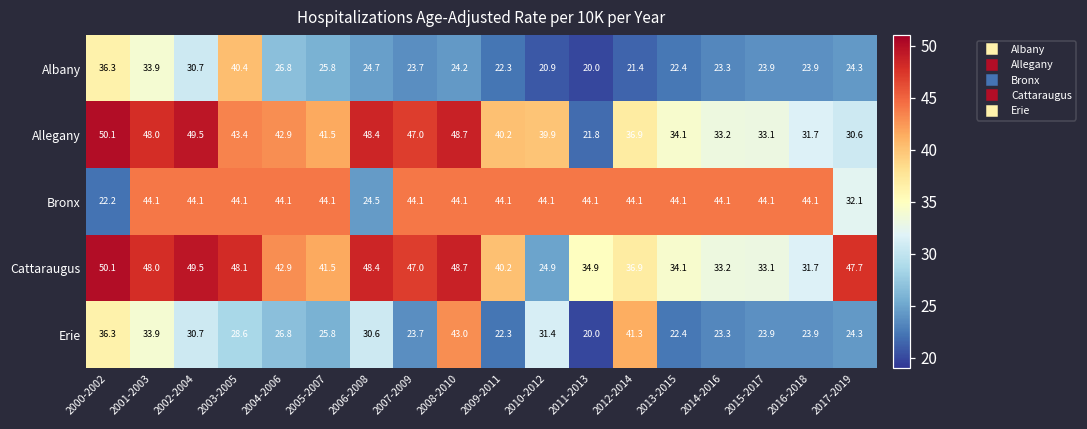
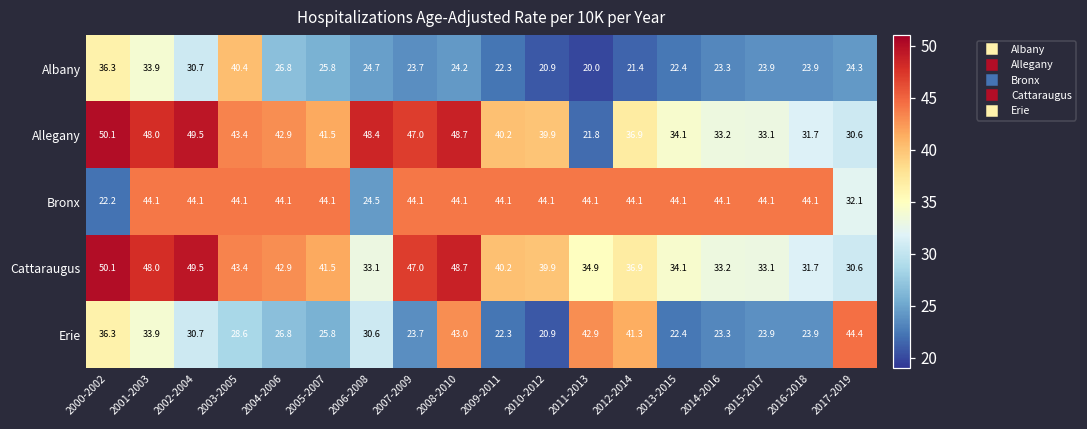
  {
    "Albany": {
      "2000-2002": 36.3,
      "2001-2003": 33.9,
      "2002-2004": 30.7,
      "2003-2005": 40.4,
      "2004-2006": 26.8,
      "2005-2007": 25.8,
      "2006-2008": 24.7,
      "2007-2009": 23.7,
      "2008-2010": 24.2,
      "2009-2011": 22.3,
      "2010-2012": 20.9,
      "2011-2013": 20.0,
      "2012-2014": 21.4,
      "2013-2015": 22.4,
      "2014-2016": 23.3,
      "2015-2017": 23.9,
      "2016-2018": 23.9,
      "2017-2019": 24.3
    },
    "Allegany": {
      "2000-2002": 50.1,
      "2001-2003": 48.0,
      "2002-2004": 49.5,
      "2003-2005": 43.4,
      "2004-2006": 42.9,
      "2005-2007": 41.5,
      "2006-2008": 48.4,
      "2007-2009": 47.0,
      "2008-2010": 48.7,
      "2009-2011": 40.2,
      "2010-2012": 39.9,
      "2011-2013": 21.8,
      "2012-2014": 36.9,
      "2013-2015": 34.1,
      "2014-2016": 33.2,
      "2015-2017": 33.1,
      "2016-2018": 31.7,
      "2017-2019": 30.6
    },
    "Bronx": {
      "2000-2002": 22.2,
      "2001-2003": 44.1,
      "2002-2004": 44.1,
      "2003-2005": 44.1,
      "2004-2006": 44.1,
      "2005-2007": 44.1,
      "2006-2008": 24.5,
      "2007-2009": 44.1,
      "2008-2010": 44.1,
      "2009-2011": 44.1,
      "2010-2012": 44.1,
      "2011-2013": 44.1,
      "2012-2014": 44.1,
      "2013-2015": 44.1,
      "2014-2016": 44.1,
      "2015-2017": 44.1,
      "2016-2018": 44.1,
      "2017-2019": 32.1
    },
    "Cattaraugus": {
      "2000-2002": 50.1,
      "2001-2003": 48.0,
      "2002-2004": 49.5,
-     "2003-2005": 48.1,
+     "2003-2005": 43.4,
      "2004-2006": 42.9,
      "2005-2007": 41.5,
-     "2006-2008": 48.4,
+     "2006-2008": 33.1,
      "2007-2009": 47.0,
      "2008-2010": 48.7,
      "2009-2011": 40.2,
-     "2010-2012": 24.9,
+     "2010-2012": 39.9,
      "2011-2013": 34.9,
      "2012-2014": 36.9,
      "2013-2015": 34.1,
      "2014-2016": 33.2,
      "2015-2017": 33.1,
      "2016-2018": 31.7,
-     "2017-2019": 47.7
+     "2017-2019": 30.6
    },
    "Erie": {
      "2000-2002": 36.3,
      "2001-2003": 33.9,
      "2002-2004": 30.7,
      "2003-2005": 28.6,
      "2004-2006": 26.8,
      "2005-2007": 25.8,
      "2006-2008": 30.6,
      "2007-2009": 23.7,
      "2008-2010": 43.0,
      "2009-2011": 22.3,
-     "2010-2012": 31.4,
-     "2011-2013": 20.0,
+     "2010-2012": 20.9,
+     "2011-2013": 42.9,
      "2012-2014": 41.3,
      "2013-2015": 22.4,
      "2014-2016": 23.3,
      "2015-2017": 23.9,
      "2016-2018": 23.9,
-     "2017-2019": 24.3
+     "2017-2019": 44.4
    }
  }
